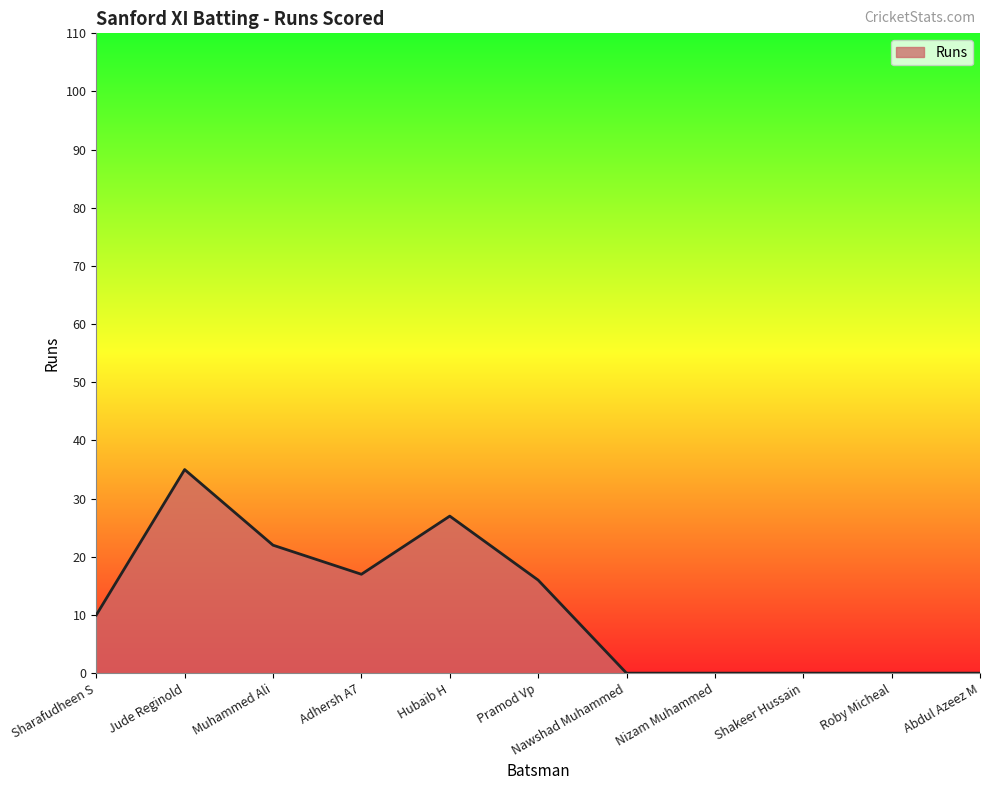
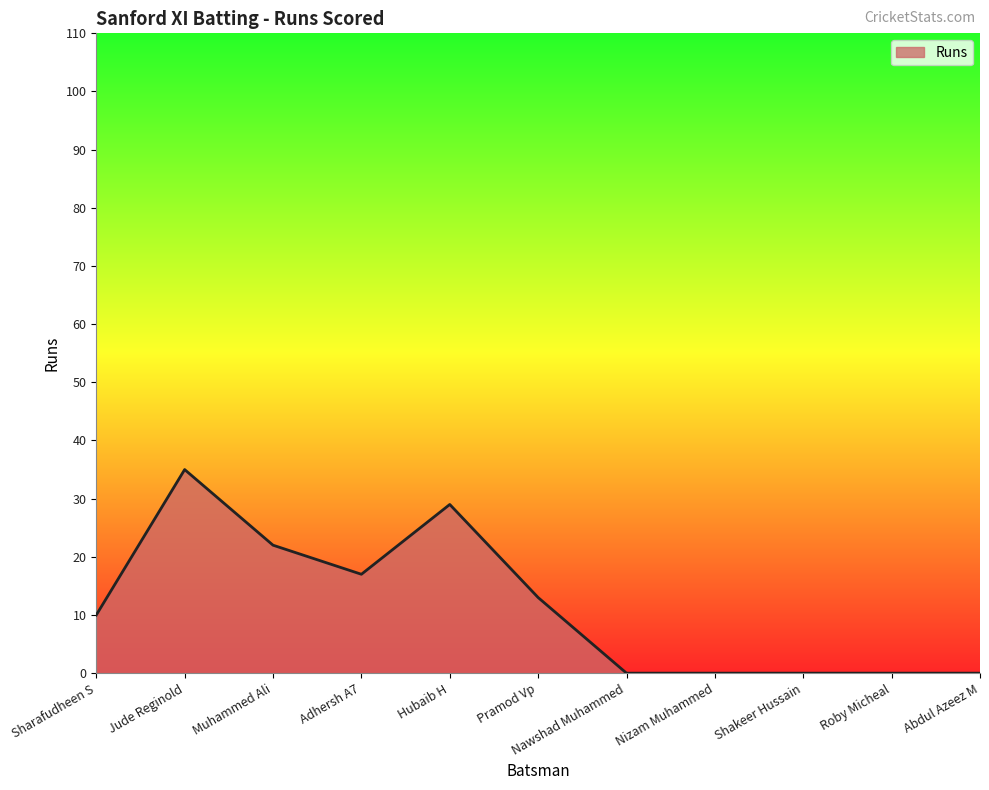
  {
    "Sharafudheen S": 10,
    "Jude Reginold": 35,
    "Muhammed Ali": 22,
    "Adhersh A7": 17,
-   "Hubaib H": 27,
-   "Pramod Vp": 16,
+   "Hubaib H": 29,
+   "Pramod Vp": 13,
    "Nawshad Muhammed": 0,
    "Nizam Muhammed": 0,
    "Shakeer Hussain": 0,
    "Roby Micheal": 0,
    "Abdul Azeez M": 0
  }
